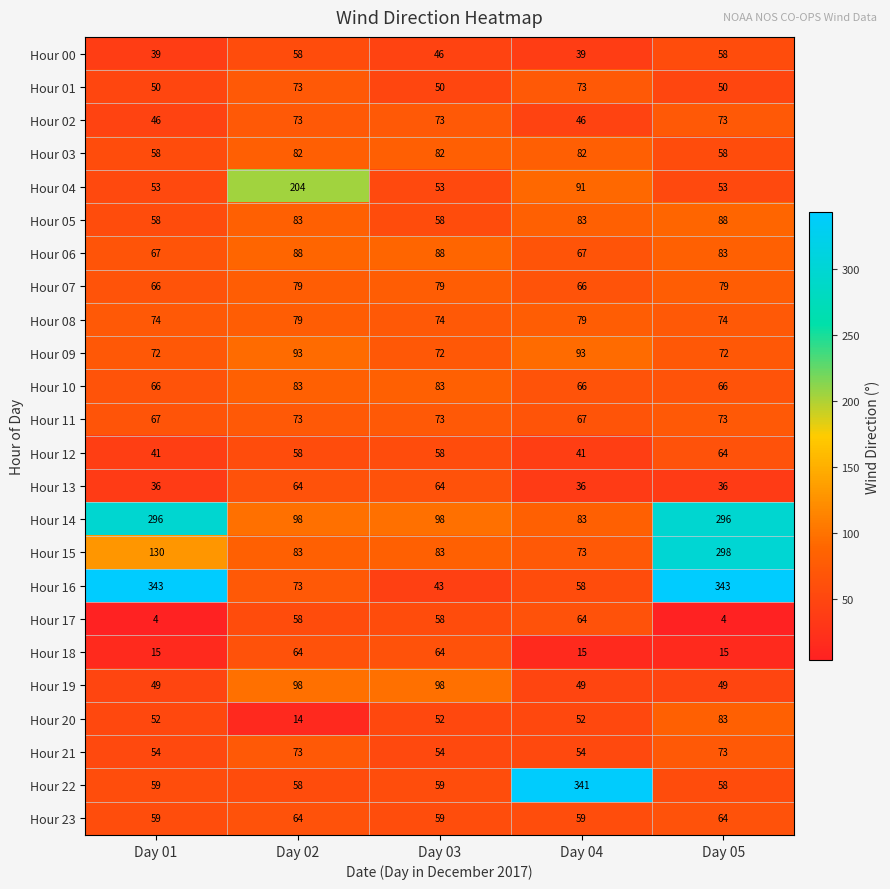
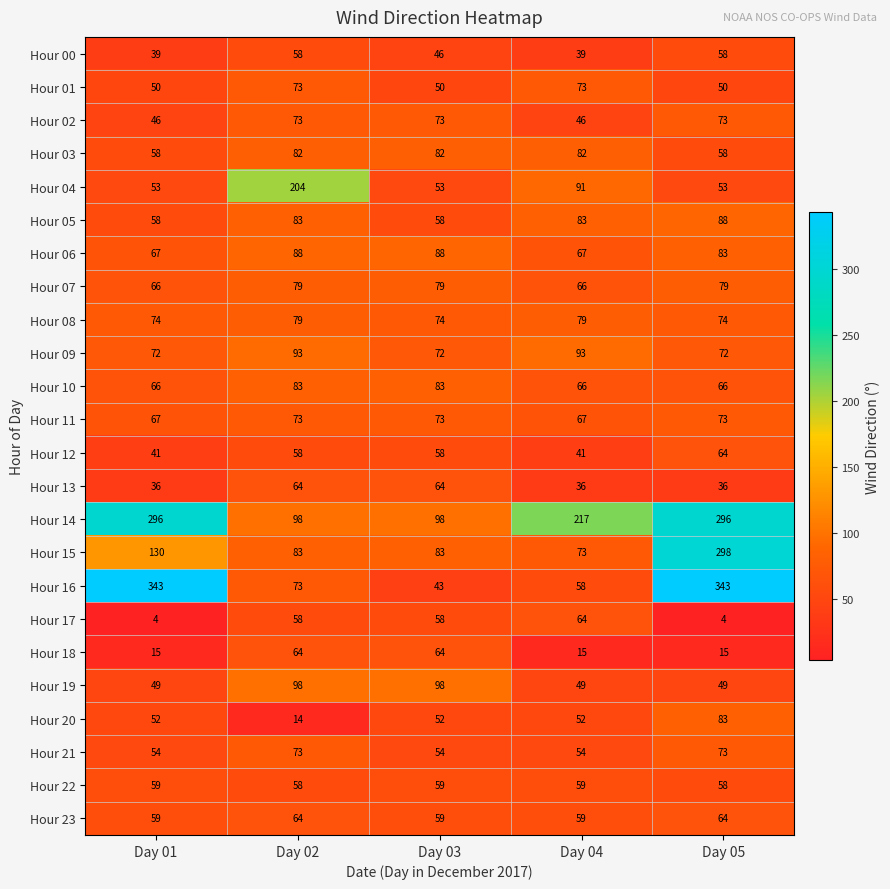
  {
    "Hour 00": {
      "Day 01": 39,
      "Day 02": 58,
      "Day 03": 46,
      "Day 04": 39,
      "Day 05": 58
    },
    "Hour 01": {
      "Day 01": 50,
      "Day 02": 73,
      "Day 03": 50,
      "Day 04": 73,
      "Day 05": 50
    },
    "Hour 02": {
      "Day 01": 46,
      "Day 02": 73,
      "Day 03": 73,
      "Day 04": 46,
      "Day 05": 73
    },
    "Hour 03": {
      "Day 01": 58,
      "Day 02": 82,
      "Day 03": 82,
      "Day 04": 82,
      "Day 05": 58
    },
    "Hour 04": {
      "Day 01": 53,
      "Day 02": 204,
      "Day 03": 53,
      "Day 04": 91,
      "Day 05": 53
    },
    "Hour 05": {
      "Day 01": 58,
      "Day 02": 83,
      "Day 03": 58,
      "Day 04": 83,
      "Day 05": 88
    },
    "Hour 06": {
      "Day 01": 67,
      "Day 02": 88,
      "Day 03": 88,
      "Day 04": 67,
      "Day 05": 83
    },
    "Hour 07": {
      "Day 01": 66,
      "Day 02": 79,
      "Day 03": 79,
      "Day 04": 66,
      "Day 05": 79
    },
    "Hour 08": {
      "Day 01": 74,
      "Day 02": 79,
      "Day 03": 74,
      "Day 04": 79,
      "Day 05": 74
    },
    "Hour 09": {
      "Day 01": 72,
      "Day 02": 93,
      "Day 03": 72,
      "Day 04": 93,
      "Day 05": 72
    },
    "Hour 10": {
      "Day 01": 66,
      "Day 02": 83,
      "Day 03": 83,
      "Day 04": 66,
      "Day 05": 66
    },
    "Hour 11": {
      "Day 01": 67,
      "Day 02": 73,
      "Day 03": 73,
      "Day 04": 67,
      "Day 05": 73
    },
    "Hour 12": {
      "Day 01": 41,
      "Day 02": 58,
      "Day 03": 58,
      "Day 04": 41,
      "Day 05": 64
    },
    "Hour 13": {
      "Day 01": 36,
      "Day 02": 64,
      "Day 03": 64,
      "Day 04": 36,
      "Day 05": 36
    },
    "Hour 14": {
      "Day 01": 296,
      "Day 02": 98,
      "Day 03": 98,
-     "Day 04": 83,
+     "Day 04": 217,
      "Day 05": 296
    },
    "Hour 15": {
      "Day 01": 130,
      "Day 02": 83,
      "Day 03": 83,
      "Day 04": 73,
      "Day 05": 298
    },
    "Hour 16": {
      "Day 01": 343,
      "Day 02": 73,
      "Day 03": 43,
      "Day 04": 58,
      "Day 05": 343
    },
    "Hour 17": {
      "Day 01": 4,
      "Day 02": 58,
      "Day 03": 58,
      "Day 04": 64,
      "Day 05": 4
    },
    "Hour 18": {
      "Day 01": 15,
      "Day 02": 64,
      "Day 03": 64,
      "Day 04": 15,
      "Day 05": 15
    },
    "Hour 19": {
      "Day 01": 49,
      "Day 02": 98,
      "Day 03": 98,
      "Day 04": 49,
      "Day 05": 49
    },
    "Hour 20": {
      "Day 01": 52,
      "Day 02": 14,
      "Day 03": 52,
      "Day 04": 52,
      "Day 05": 83
    },
    "Hour 21": {
      "Day 01": 54,
      "Day 02": 73,
      "Day 03": 54,
      "Day 04": 54,
      "Day 05": 73
    },
    "Hour 22": {
      "Day 01": 59,
      "Day 02": 58,
      "Day 03": 59,
-     "Day 04": 341,
+     "Day 04": 59,
      "Day 05": 58
    },
    "Hour 23": {
      "Day 01": 59,
      "Day 02": 64,
      "Day 03": 59,
      "Day 04": 59,
      "Day 05": 64
    }
  }
